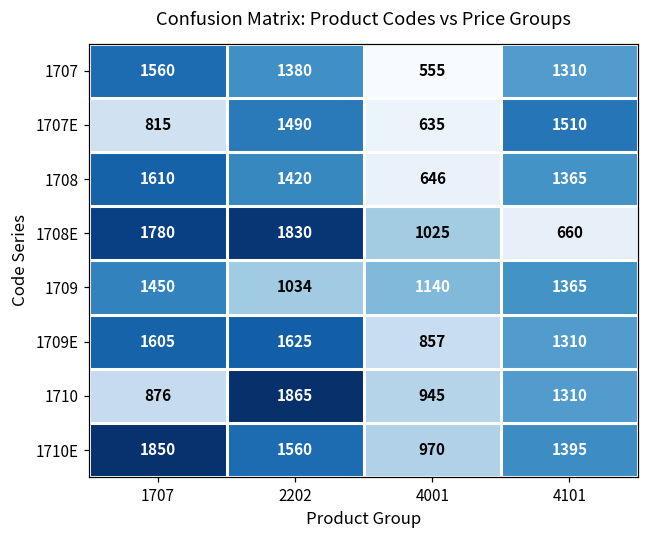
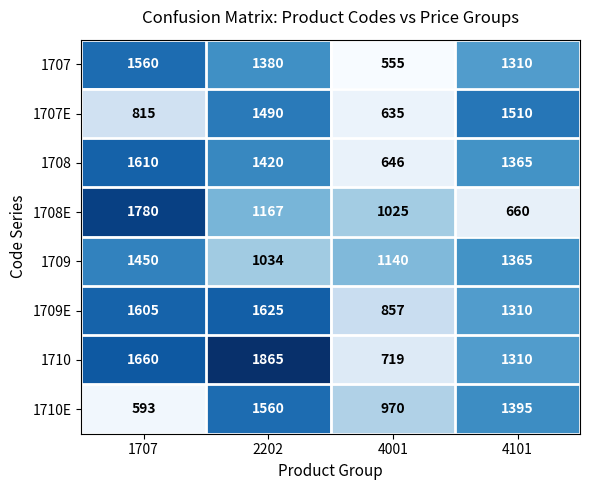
  {
    "1707": {
      "1707": 1560,
      "2202": 1380,
      "4001": 555,
      "4101": 1310
    },
    "1707E": {
      "1707": 815,
      "2202": 1490,
      "4001": 635,
      "4101": 1510
    },
    "1708": {
      "1707": 1610,
      "2202": 1420,
      "4001": 646,
      "4101": 1365
    },
    "1708E": {
      "1707": 1780,
-     "2202": 1830,
+     "2202": 1167,
      "4001": 1025,
      "4101": 660
    },
    "1709": {
      "1707": 1450,
      "2202": 1034,
      "4001": 1140,
      "4101": 1365
    },
    "1709E": {
      "1707": 1605,
      "2202": 1625,
      "4001": 857,
      "4101": 1310
    },
    "1710": {
-     "1707": 876,
+     "1707": 1660,
      "2202": 1865,
-     "4001": 945,
+     "4001": 719,
      "4101": 1310
    },
    "1710E": {
-     "1707": 1850,
+     "1707": 593,
      "2202": 1560,
      "4001": 970,
      "4101": 1395
    }
  }
